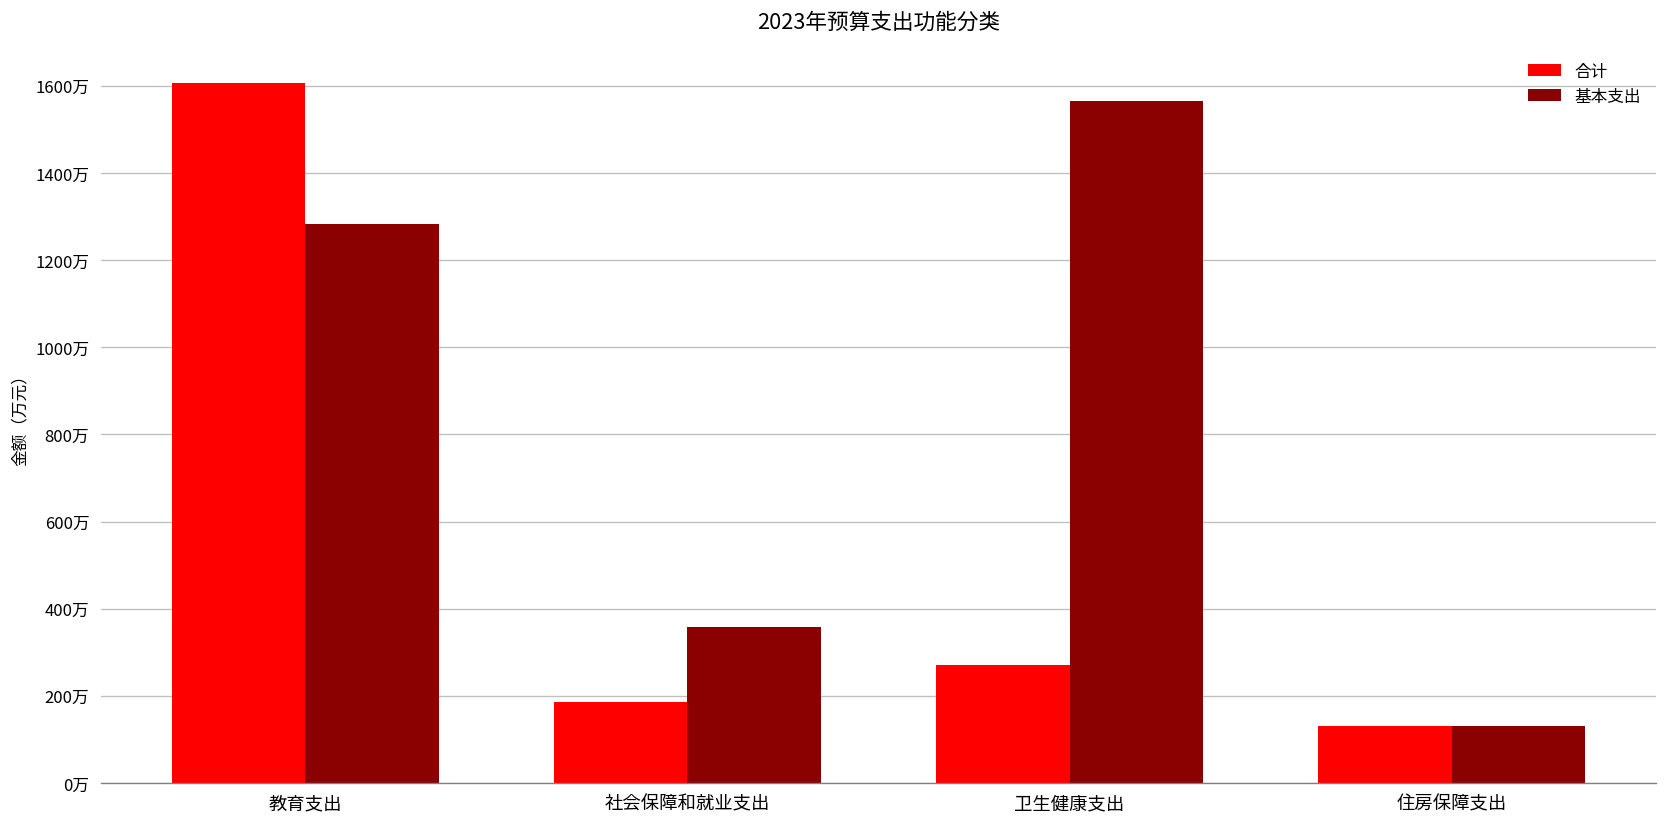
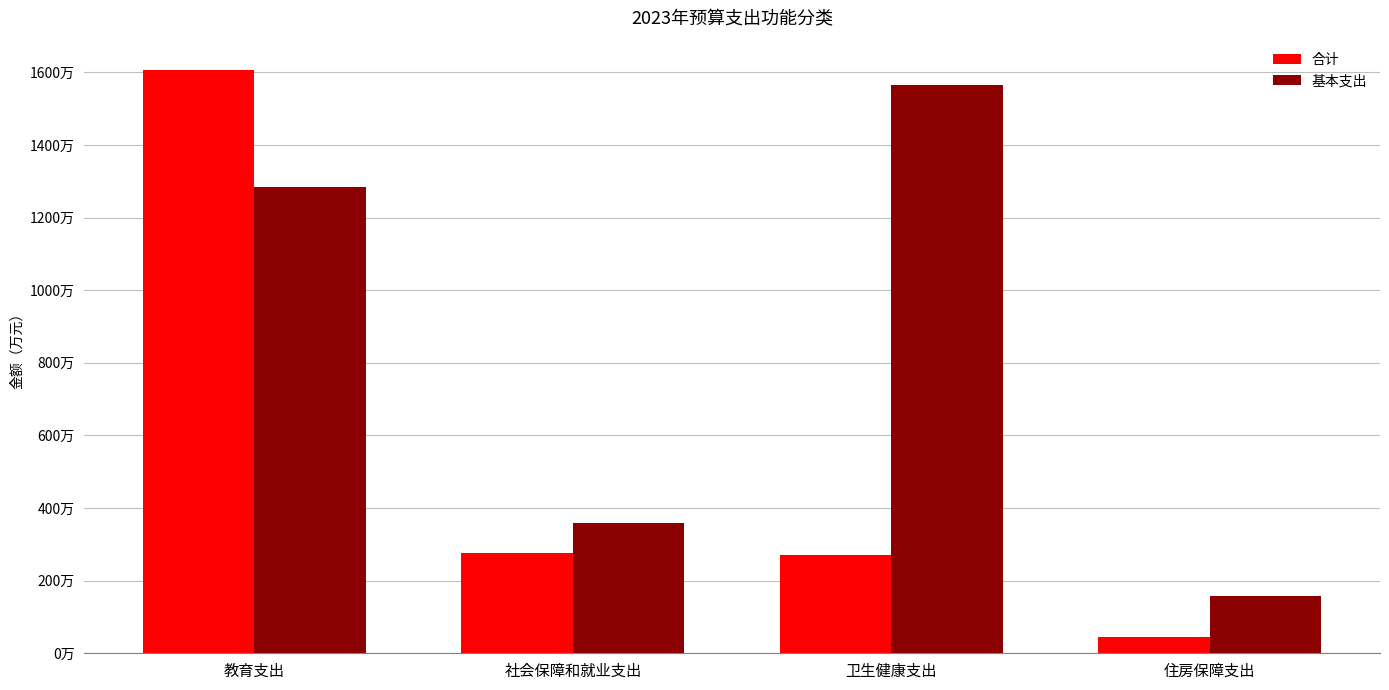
  {
    "合计": {
      "教育支出": "1610万",
-     "社会保障和就业支出": "180万",
+     "社会保障和就业支出": "280万",
      "卫生健康支出": "270万",
-     "住房保障支出": "130万"
+     "住房保障支出": "50万"
    },
    "基本支出": {
      "教育支出": "1280万",
      "社会保障和就业支出": "360万",
      "卫生健康支出": "1570万",
-     "住房保障支出": "130万"
+     "住房保障支出": "160万"
    }
  }
